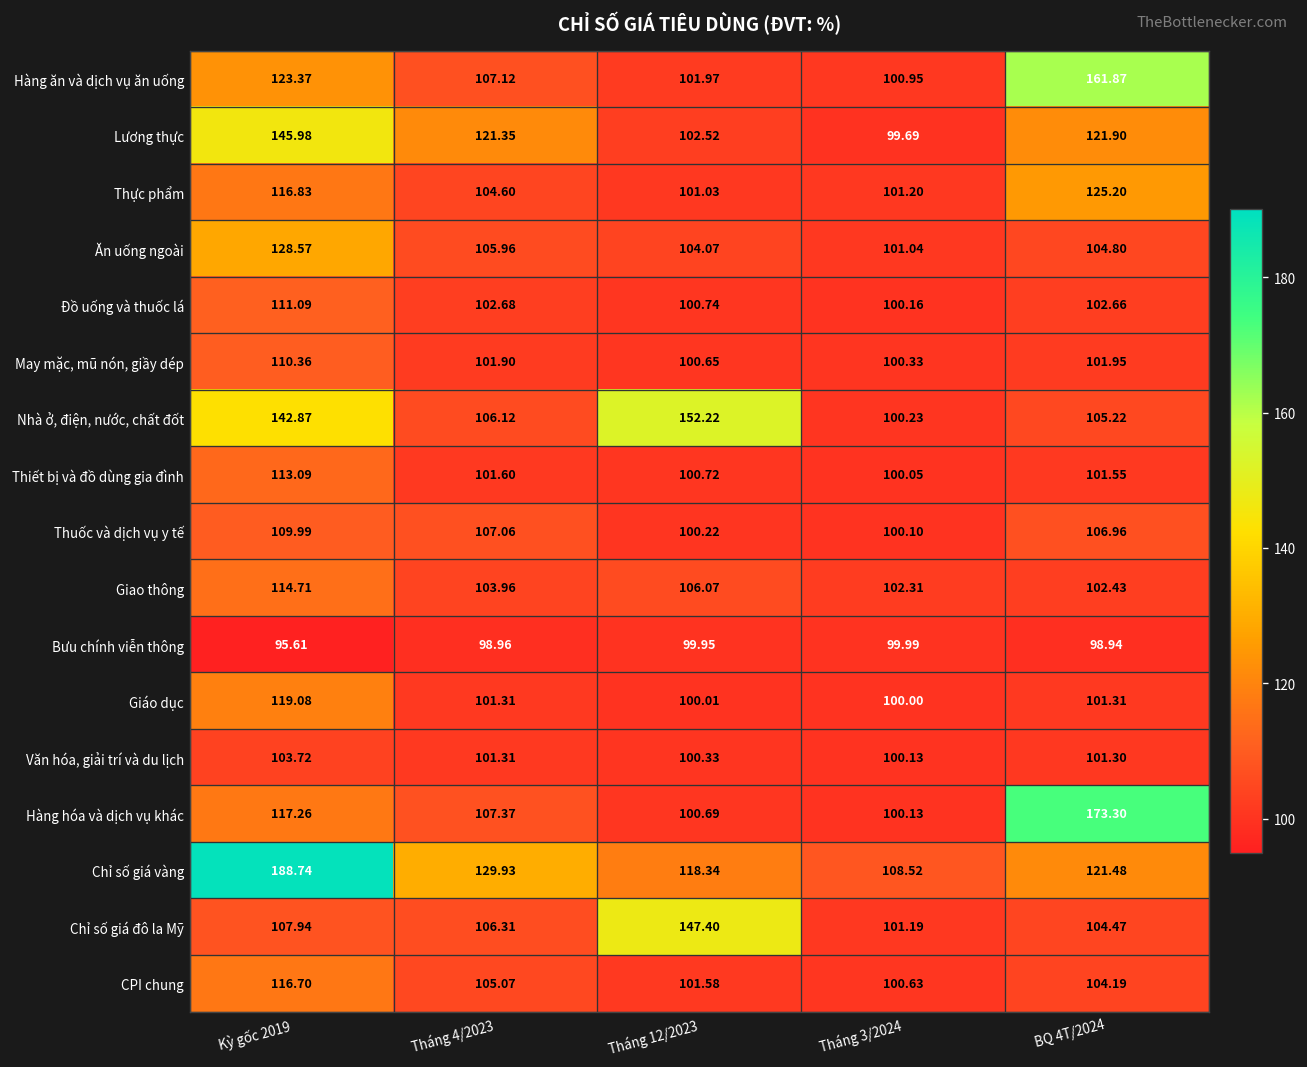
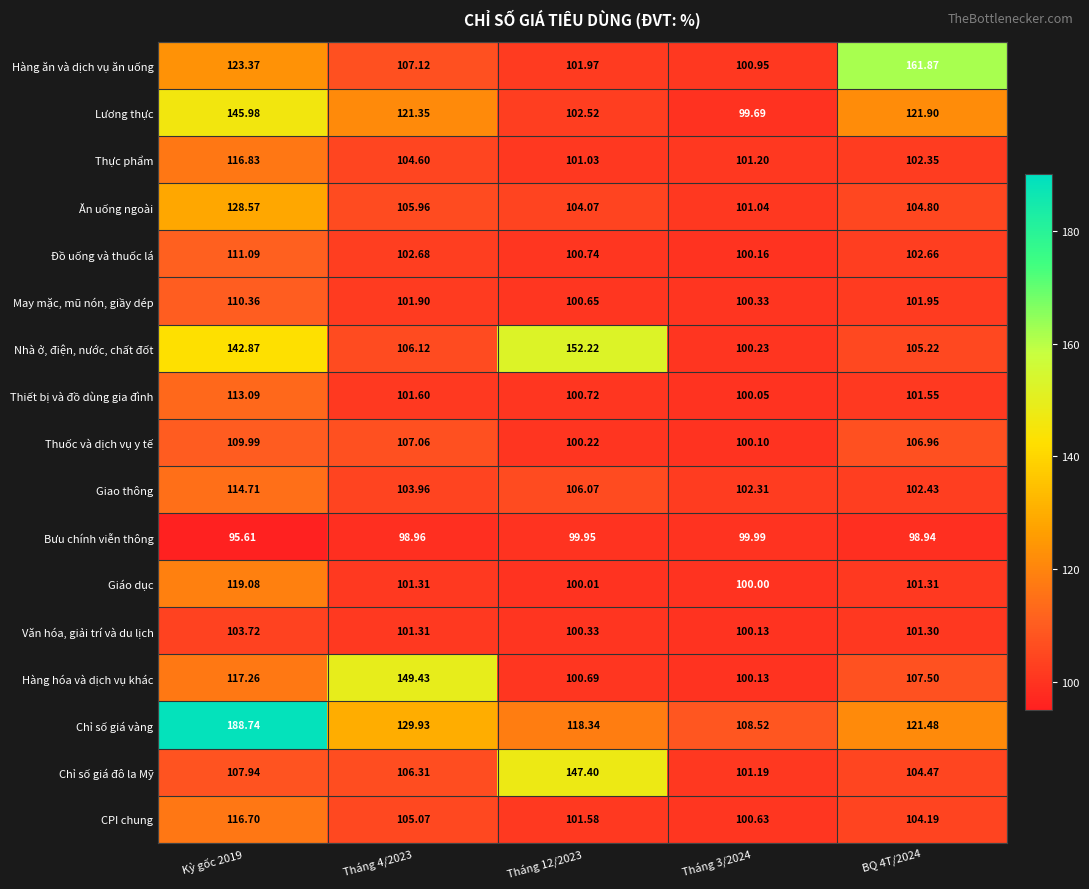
  {
    "Hàng ăn và dịch vụ ăn uống": {
      "Kỳ gốc 2019": 123.37,
      "Tháng 4/2023": 107.12,
      "Tháng 12/2023": 101.97,
      "Tháng 3/2024": 100.95,
      "BQ 4T/2024": 161.87
    },
    "Lương thực": {
      "Kỳ gốc 2019": 145.98,
      "Tháng 4/2023": 121.35,
      "Tháng 12/2023": 102.52,
      "Tháng 3/2024": 99.69,
      "BQ 4T/2024": 121.90
    },
    "Thực phẩm": {
      "Kỳ gốc 2019": 116.83,
      "Tháng 4/2023": 104.60,
      "Tháng 12/2023": 101.03,
      "Tháng 3/2024": 101.20,
-     "BQ 4T/2024": 125.20
+     "BQ 4T/2024": 102.35
    },
    "Ăn uống ngoài": {
      "Kỳ gốc 2019": 128.57,
      "Tháng 4/2023": 105.96,
      "Tháng 12/2023": 104.07,
      "Tháng 3/2024": 101.04,
      "BQ 4T/2024": 104.80
    },
    "Đồ uống và thuốc lá": {
      "Kỳ gốc 2019": 111.09,
      "Tháng 4/2023": 102.68,
      "Tháng 12/2023": 100.74,
      "Tháng 3/2024": 100.16,
      "BQ 4T/2024": 102.66
    },
    "May mặc, mũ nón, giầy dép": {
      "Kỳ gốc 2019": 110.36,
      "Tháng 4/2023": 101.90,
      "Tháng 12/2023": 100.65,
      "Tháng 3/2024": 100.33,
      "BQ 4T/2024": 101.95
    },
    "Nhà ở, điện, nước, chất đốt": {
      "Kỳ gốc 2019": 142.87,
      "Tháng 4/2023": 106.12,
      "Tháng 12/2023": 152.22,
      "Tháng 3/2024": 100.23,
      "BQ 4T/2024": 105.22
    },
    "Thiết bị và đồ dùng gia đình": {
      "Kỳ gốc 2019": 113.09,
      "Tháng 4/2023": 101.60,
      "Tháng 12/2023": 100.72,
      "Tháng 3/2024": 100.05,
      "BQ 4T/2024": 101.55
    },
    "Thuốc và dịch vụ y tế": {
      "Kỳ gốc 2019": 109.99,
      "Tháng 4/2023": 107.06,
      "Tháng 12/2023": 100.22,
      "Tháng 3/2024": 100.10,
      "BQ 4T/2024": 106.96
    },
    "Giao thông": {
      "Kỳ gốc 2019": 114.71,
      "Tháng 4/2023": 103.96,
      "Tháng 12/2023": 106.07,
      "Tháng 3/2024": 102.31,
      "BQ 4T/2024": 102.43
    },
    "Bưu chính viễn thông": {
      "Kỳ gốc 2019": 95.61,
      "Tháng 4/2023": 98.96,
      "Tháng 12/2023": 99.95,
      "Tháng 3/2024": 99.99,
      "BQ 4T/2024": 98.94
    },
    "Giáo dục": {
      "Kỳ gốc 2019": 119.08,
      "Tháng 4/2023": 101.31,
      "Tháng 12/2023": 100.01,
      "Tháng 3/2024": 100.00,
      "BQ 4T/2024": 101.31
    },
    "Văn hóa, giải trí và du lịch": {
      "Kỳ gốc 2019": 103.72,
      "Tháng 4/2023": 101.31,
      "Tháng 12/2023": 100.33,
      "Tháng 3/2024": 100.13,
      "BQ 4T/2024": 101.30
    },
    "Hàng hóa và dịch vụ khác": {
      "Kỳ gốc 2019": 117.26,
-     "Tháng 4/2023": 107.37,
+     "Tháng 4/2023": 149.43,
      "Tháng 12/2023": 100.69,
      "Tháng 3/2024": 100.13,
-     "BQ 4T/2024": 173.30
+     "BQ 4T/2024": 107.50
    },
    "Chỉ số giá vàng": {
      "Kỳ gốc 2019": 188.74,
      "Tháng 4/2023": 129.93,
      "Tháng 12/2023": 118.34,
      "Tháng 3/2024": 108.52,
      "BQ 4T/2024": 121.48
    },
    "Chỉ số giá đô la Mỹ": {
      "Kỳ gốc 2019": 107.94,
      "Tháng 4/2023": 106.31,
      "Tháng 12/2023": 147.40,
      "Tháng 3/2024": 101.19,
      "BQ 4T/2024": 104.47
    },
    "CPI chung": {
      "Kỳ gốc 2019": 116.70,
      "Tháng 4/2023": 105.07,
      "Tháng 12/2023": 101.58,
      "Tháng 3/2024": 100.63,
      "BQ 4T/2024": 104.19
    }
  }
